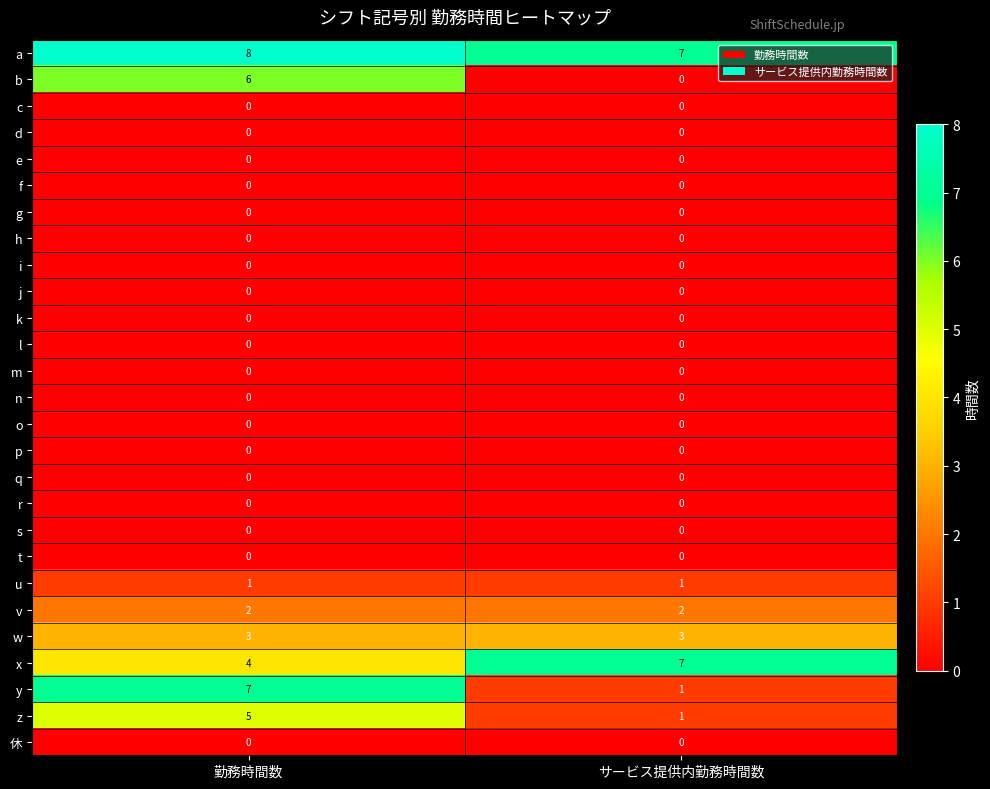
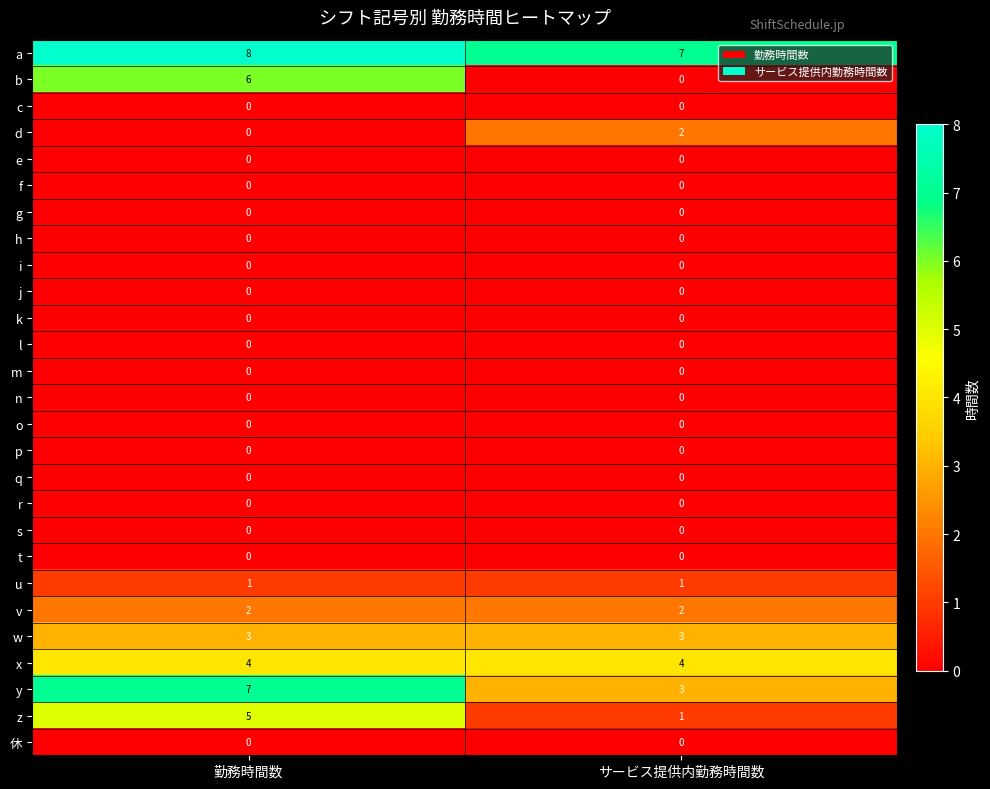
  {
    "a": {
      "勤務時間数": 8,
      "サービス提供内勤務時間数": 7
    },
    "b": {
      "勤務時間数": 6,
      "サービス提供内勤務時間数": 0
    },
    "c": {
      "勤務時間数": 0,
      "サービス提供内勤務時間数": 0
    },
    "d": {
      "勤務時間数": 0,
-     "サービス提供内勤務時間数": 0
+     "サービス提供内勤務時間数": 2
    },
    "e": {
      "勤務時間数": 0,
      "サービス提供内勤務時間数": 0
    },
    "f": {
      "勤務時間数": 0,
      "サービス提供内勤務時間数": 0
    },
    "g": {
      "勤務時間数": 0,
      "サービス提供内勤務時間数": 0
    },
    "h": {
      "勤務時間数": 0,
      "サービス提供内勤務時間数": 0
    },
    "i": {
      "勤務時間数": 0,
      "サービス提供内勤務時間数": 0
    },
    "j": {
      "勤務時間数": 0,
      "サービス提供内勤務時間数": 0
    },
    "k": {
      "勤務時間数": 0,
      "サービス提供内勤務時間数": 0
    },
    "l": {
      "勤務時間数": 0,
      "サービス提供内勤務時間数": 0
    },
    "m": {
      "勤務時間数": 0,
      "サービス提供内勤務時間数": 0
    },
    "n": {
      "勤務時間数": 0,
      "サービス提供内勤務時間数": 0
    },
    "o": {
      "勤務時間数": 0,
      "サービス提供内勤務時間数": 0
    },
    "p": {
      "勤務時間数": 0,
      "サービス提供内勤務時間数": 0
    },
    "q": {
      "勤務時間数": 0,
      "サービス提供内勤務時間数": 0
    },
    "r": {
      "勤務時間数": 0,
      "サービス提供内勤務時間数": 0
    },
    "s": {
      "勤務時間数": 0,
      "サービス提供内勤務時間数": 0
    },
    "t": {
      "勤務時間数": 0,
      "サービス提供内勤務時間数": 0
    },
    "u": {
      "勤務時間数": 1,
      "サービス提供内勤務時間数": 1
    },
    "v": {
      "勤務時間数": 2,
      "サービス提供内勤務時間数": 2
    },
    "w": {
      "勤務時間数": 3,
      "サービス提供内勤務時間数": 3
    },
    "x": {
      "勤務時間数": 4,
-     "サービス提供内勤務時間数": 7
+     "サービス提供内勤務時間数": 4
    },
    "y": {
      "勤務時間数": 7,
-     "サービス提供内勤務時間数": 1
+     "サービス提供内勤務時間数": 3
    },
    "z": {
      "勤務時間数": 5,
      "サービス提供内勤務時間数": 1
    },
    "休": {
      "勤務時間数": 0,
      "サービス提供内勤務時間数": 0
    }
  }
